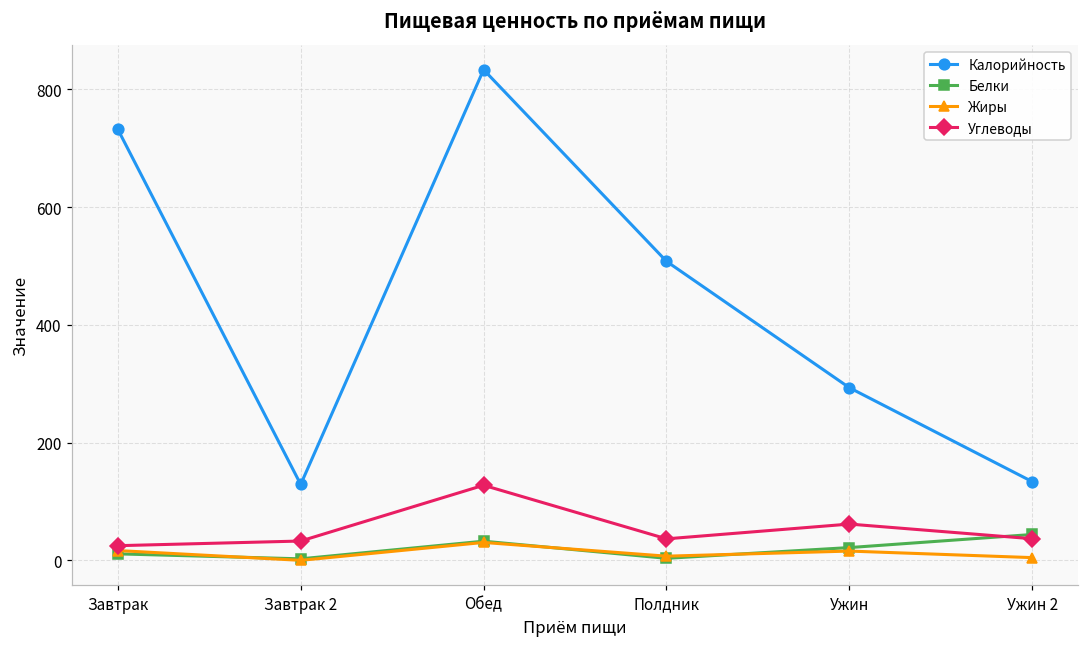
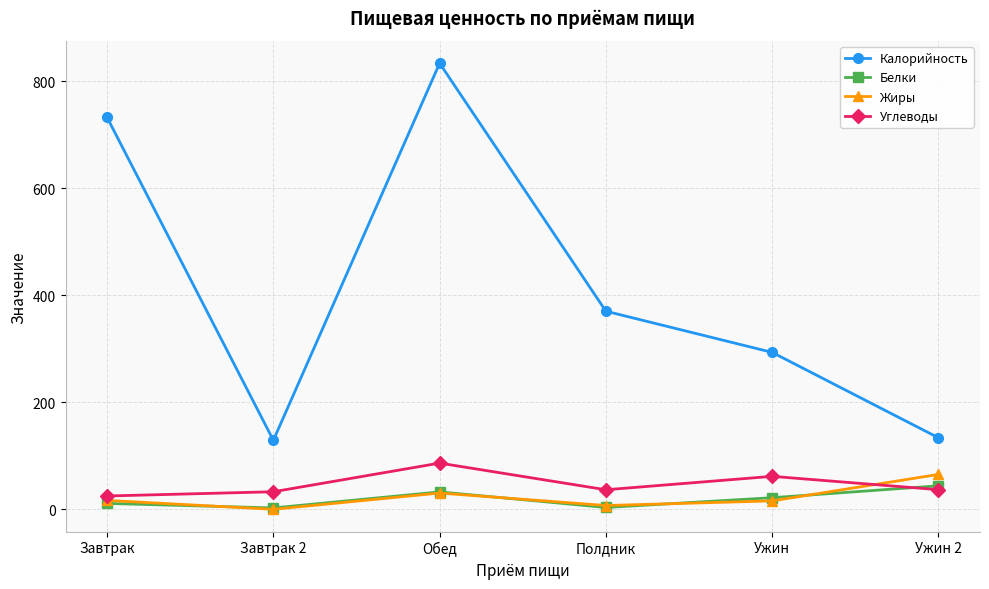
  {
    "Калорийность": {
      "Завтрак": 730,
      "Завтрак 2": 130,
      "Обед": 830,
-     "Полдник": 510,
+     "Полдник": 370,
      "Ужин": 290,
      "Ужин 2": 130
    },
    "Белки": {
      "Завтрак": 10,
      "Ужин": 20,
      "Ужин 2": 40
    },
    "Жиры": {
      "Завтрак": 20,
      "Ужин": 20,
-     "Ужин 2": 0
+     "Ужин 2": 70
    },
    "Углеводы": {
      "Завтрак": 30,
      "Завтрак 2": 30,
-     "Обед": 130,
+     "Обед": 90,
      "Полдник": 40,
      "Ужин": 60,
      "Ужин 2": 40
    }
  }
